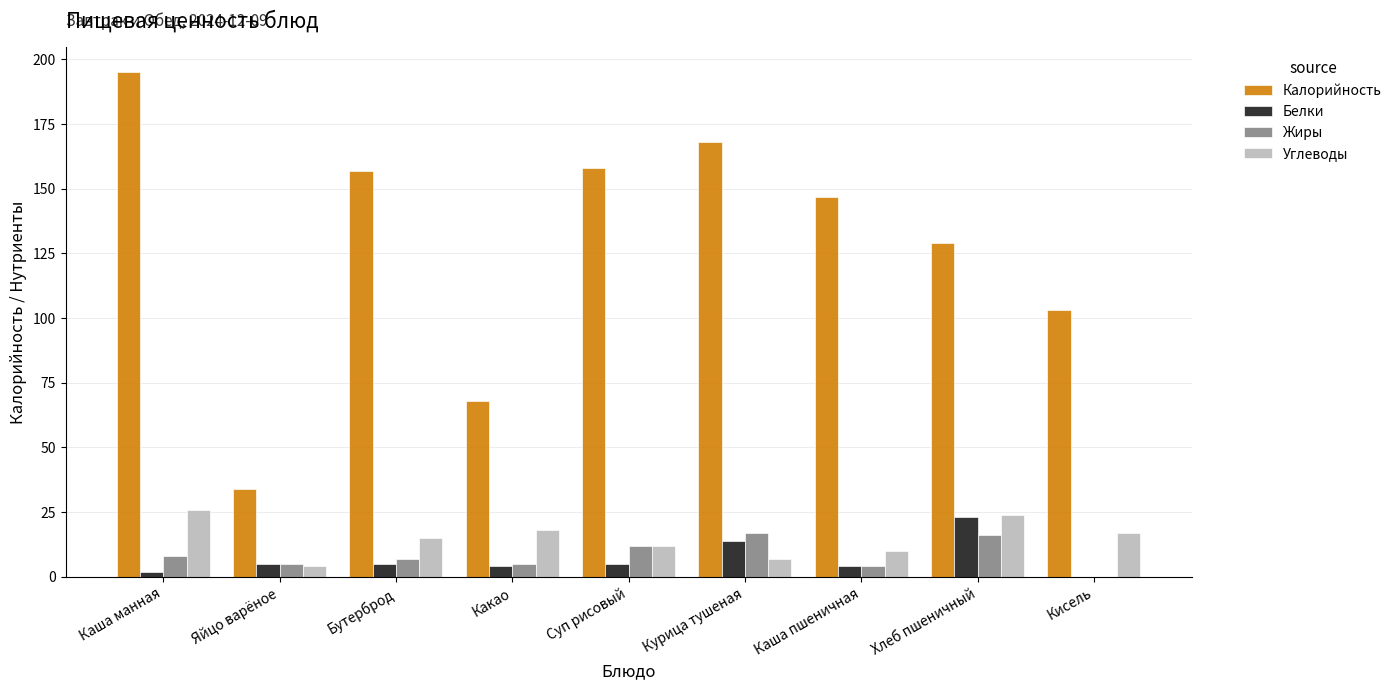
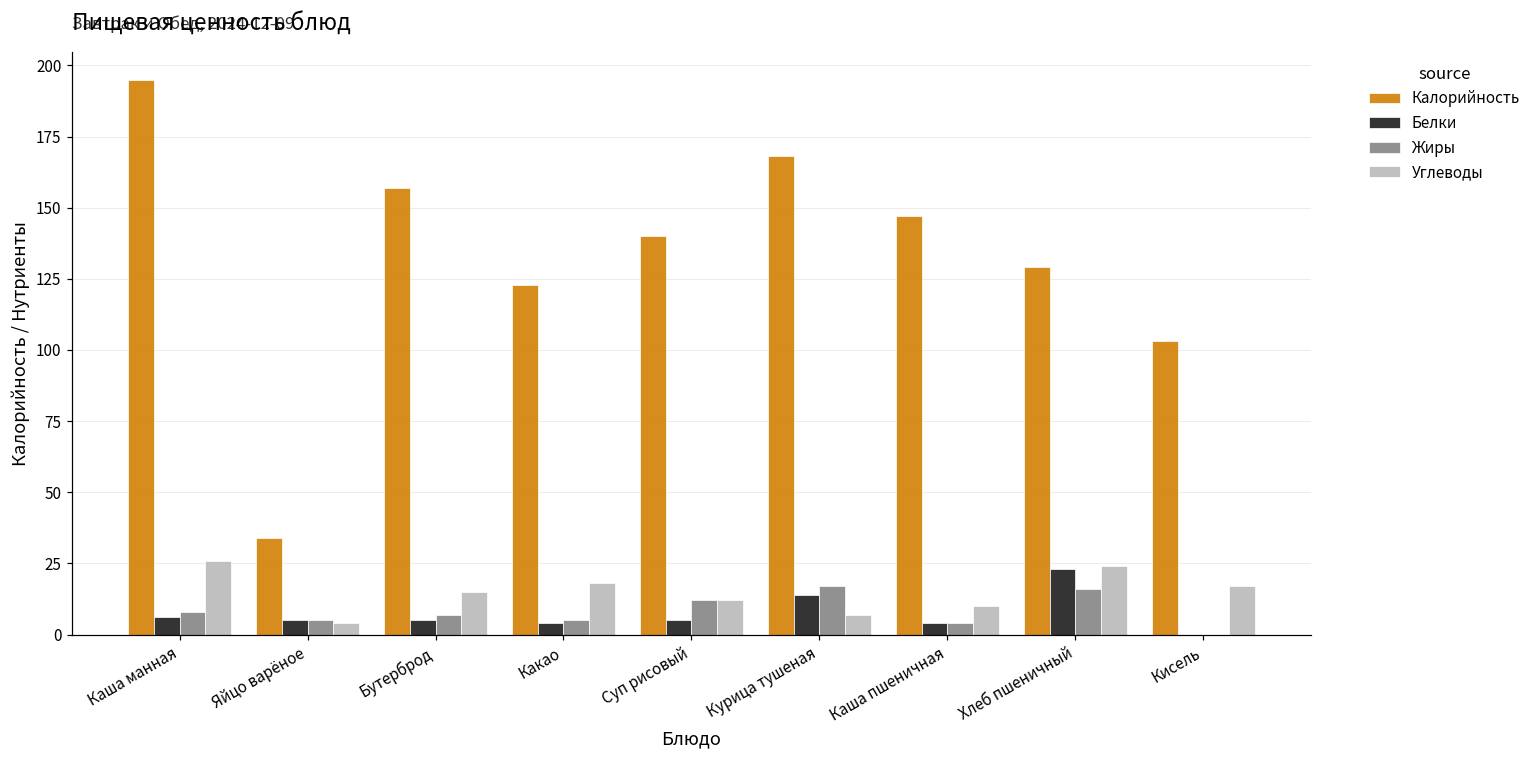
  {
    "Калорийность": {
      "Каша манная": 195,
      "Яйцо варёное": 34,
      "Бутерброд": 157,
-     "Какао": 68,
-     "Суп рисовый": 158,
+     "Какао": 123,
+     "Суп рисовый": 140,
      "Курица тушеная": 168,
      "Каша пшеничная": 147,
      "Хлеб пшеничный": 129,
      "Кисель": 103
    },
    "Белки": {
-     "Каша манная": 2,
+     "Каша манная": 6,
      "Яйцо варёное": 5,
      "Бутерброд": 5,
      "Какао": 4,
      "Суп рисовый": 5,
      "Курица тушеная": 14,
      "Каша пшеничная": 4,
      "Хлеб пшеничный": 23,
      "Кисель": 0
    },
    "Жиры": {
      "Каша манная": 8,
      "Яйцо варёное": 5,
      "Бутерброд": 7,
      "Какао": 5,
      "Суп рисовый": 12,
      "Курица тушеная": 17,
      "Каша пшеничная": 4,
      "Хлеб пшеничный": 16,
      "Кисель": 0
    },
    "Углеводы": {
      "Каша манная": 26,
      "Яйцо варёное": 4,
      "Бутерброд": 15,
      "Какао": 18,
      "Суп рисовый": 12,
      "Курица тушеная": 7,
      "Каша пшеничная": 10,
      "Хлеб пшеничный": 24,
      "Кисель": 17
    }
  }
